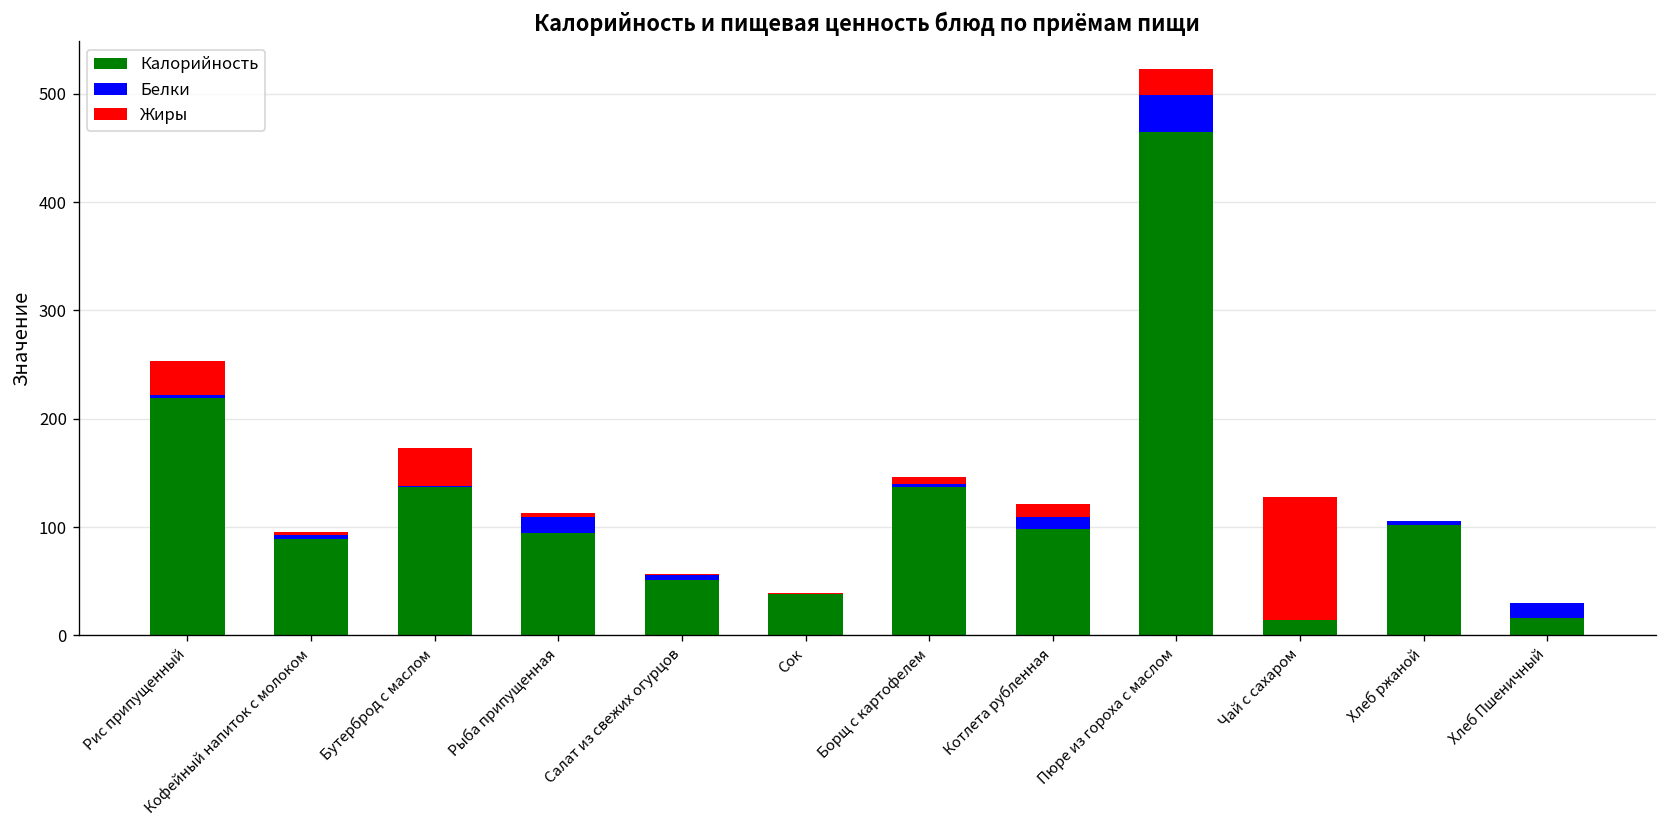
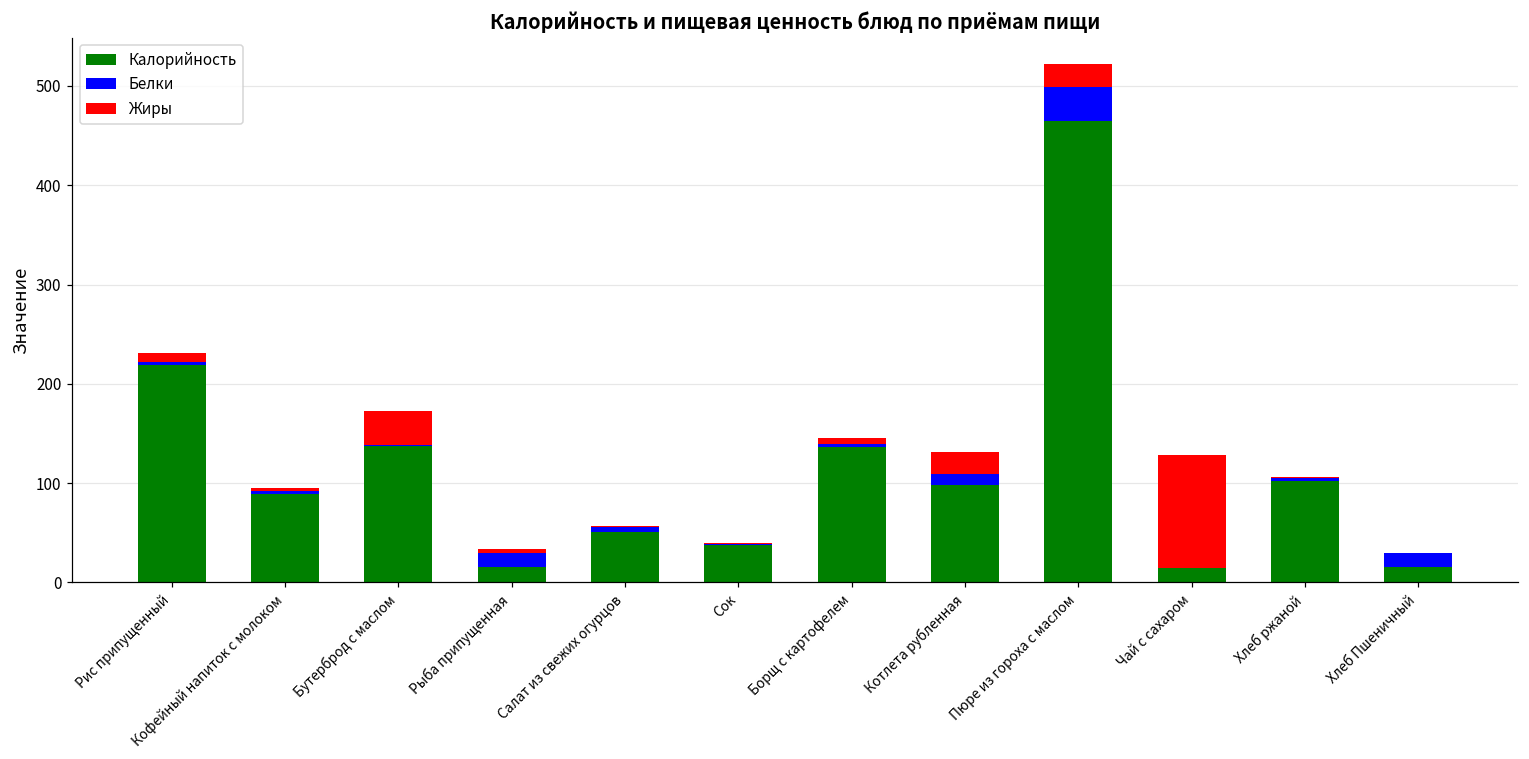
  {
    "Калорийность": {
      "Рис припущенный": 220,
      "Кофейный напиток с молоком": 90,
      "Бутерброд с маслом": 140,
-     "Рыба припущенная": 90,
+     "Рыба припущенная": 20,
      "Салат из свежих огурцов": 50,
      "Сок": 40,
      "Борщ с картофелем": 140,
      "Котлета рубленная": 100,
      "Пюре из гороха с маслом": 460,
      "Чай с сахаром": 10,
      "Хлеб ржаной": 100,
      "Хлеб Пшеничный": 20
    },
    "Белки": {
      "Рис припущенный": 0,
      "Кофейный напиток с молоком": 0,
      "Рыба припущенная": 10,
      "Салат из свежих огурцов": 0,
      "Котлета рубленная": 10,
      "Пюре из гороха с маслом": 30,
      "Хлеб ржаной": 0,
      "Хлеб Пшеничный": 10
    },
    "Жиры": {
-     "Рис припущенный": 30,
+     "Рис припущенный": 10,
      "Кофейный напиток с молоком": 0,
      "Бутерброд с маслом": 30,
      "Рыба припущенная": 0,
      "Борщ с картофелем": 10,
-     "Котлета рубленная": 10,
+     "Котлета рубленная": 20,
      "Пюре из гороха с маслом": 20,
      "Чай с сахаром": 110
    }
  }
